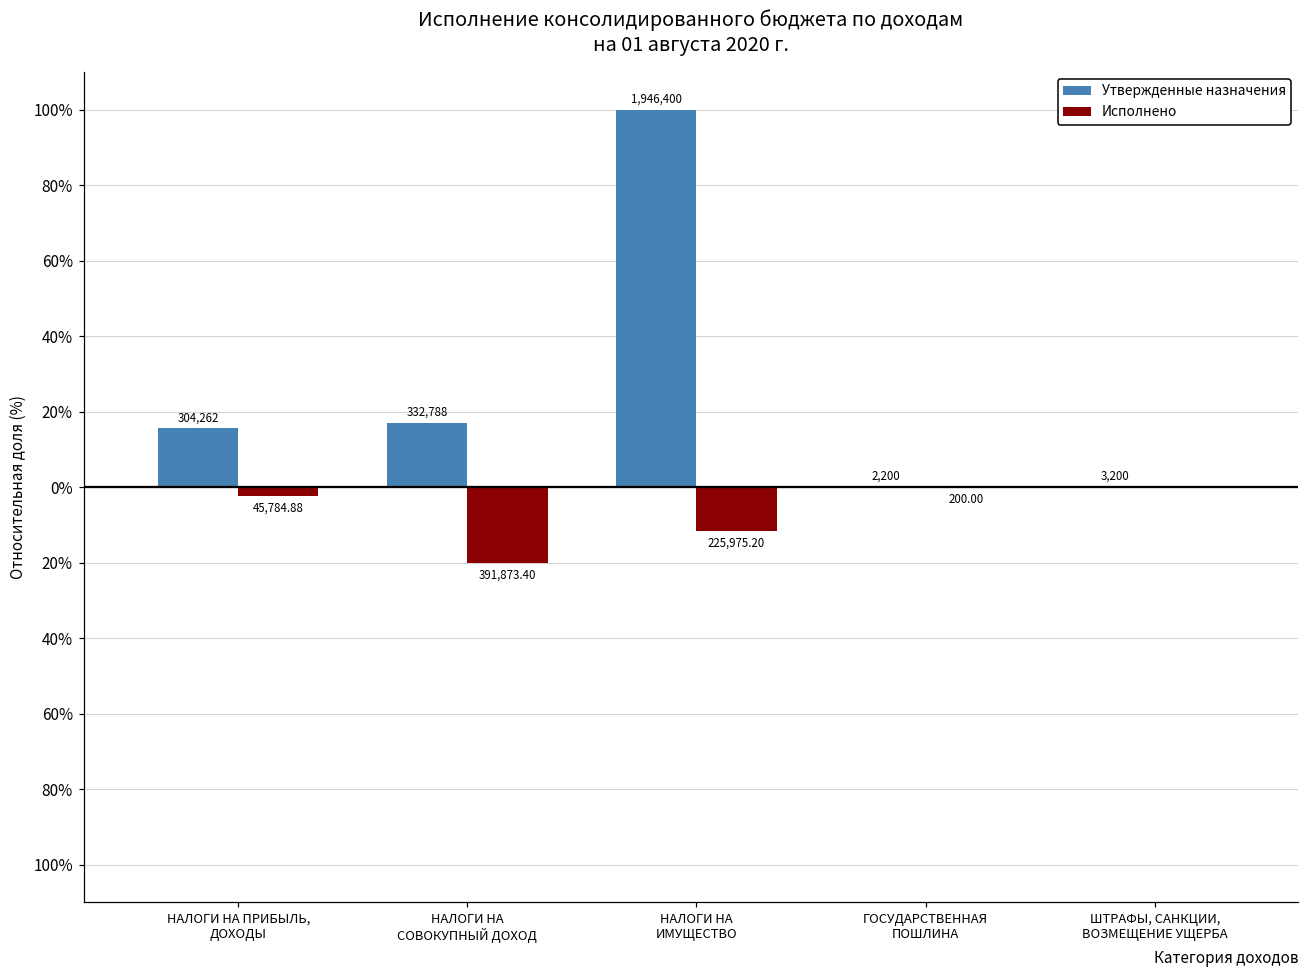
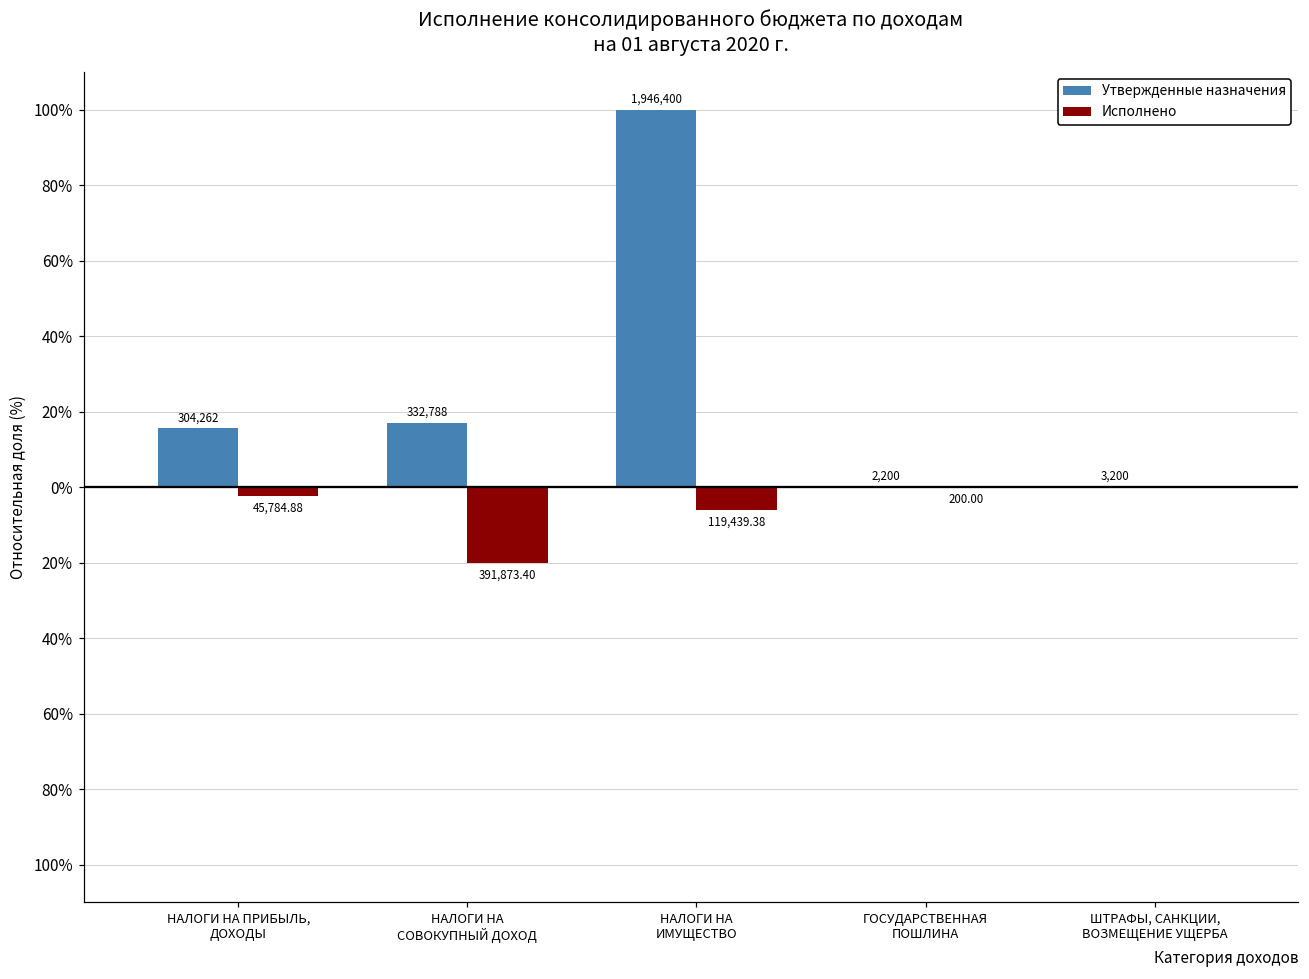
  {
    "Исполнено": {
-     "НАЛОГИ НА ИМУЩЕСТВО": "225,975.20"
+     "НАЛОГИ НА ИМУЩЕСТВО": "119,439.38"
    }
  }
